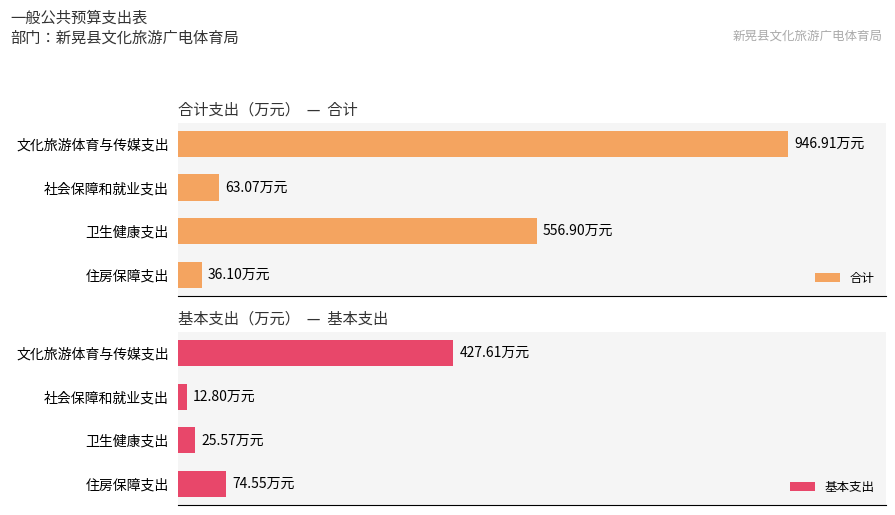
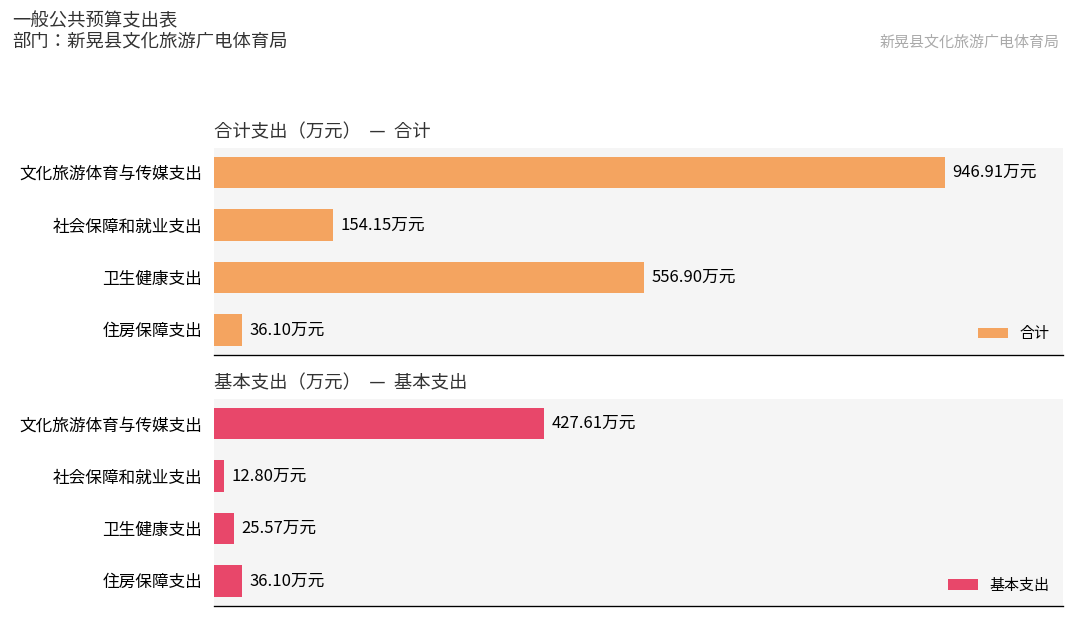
  {
    "合计支出（万元） — 合计": {
      "文化旅游体育与传媒支出": 946.91,
-     "社会保障和就业支出": 63.07,
+     "社会保障和就业支出": 154.15,
      "卫生健康支出": 556.90,
      "住房保障支出": 36.10
    },
    "基本支出（万元） — 基本支出": {
      "文化旅游体育与传媒支出": 427.61,
      "社会保障和就业支出": 12.80,
      "卫生健康支出": 25.57,
-     "住房保障支出": 74.55
+     "住房保障支出": 36.10
    }
  }
